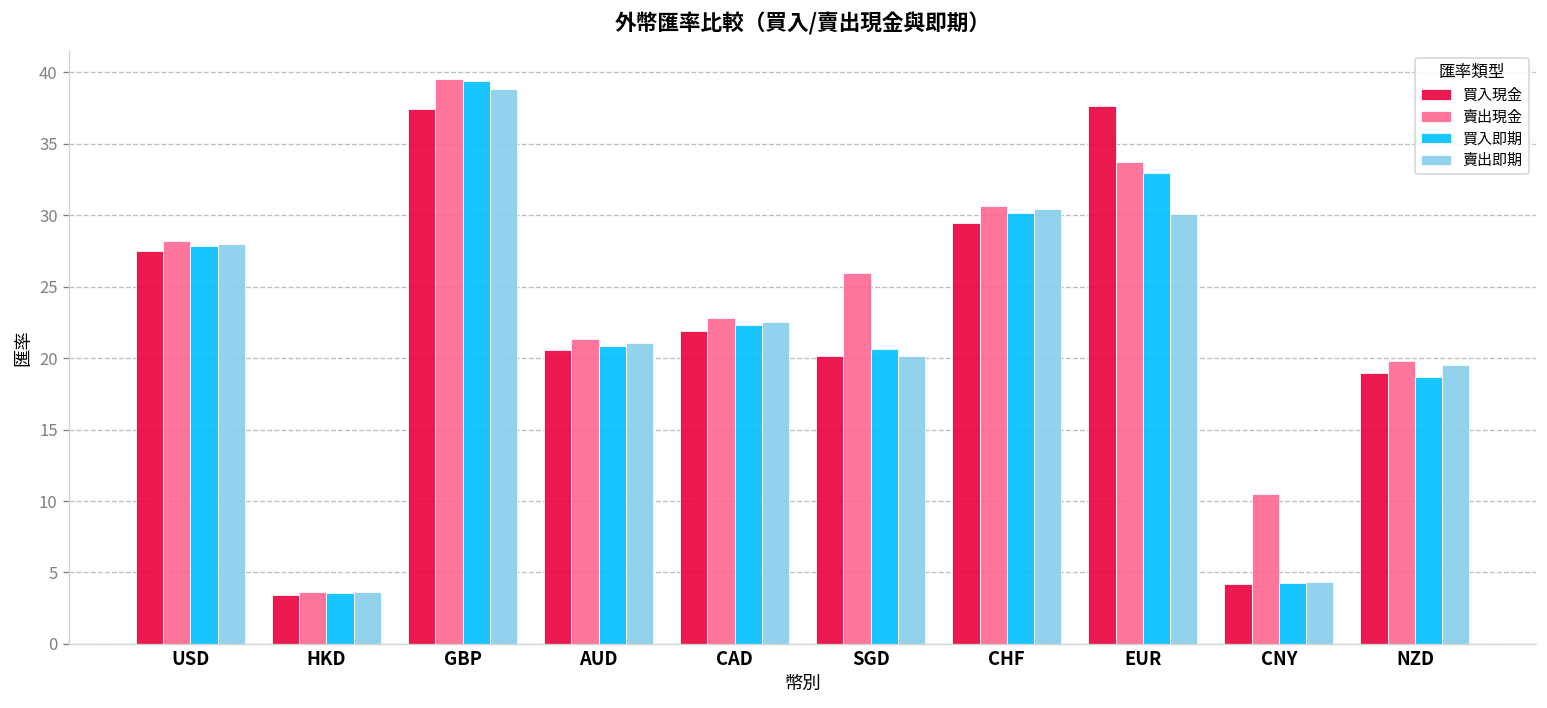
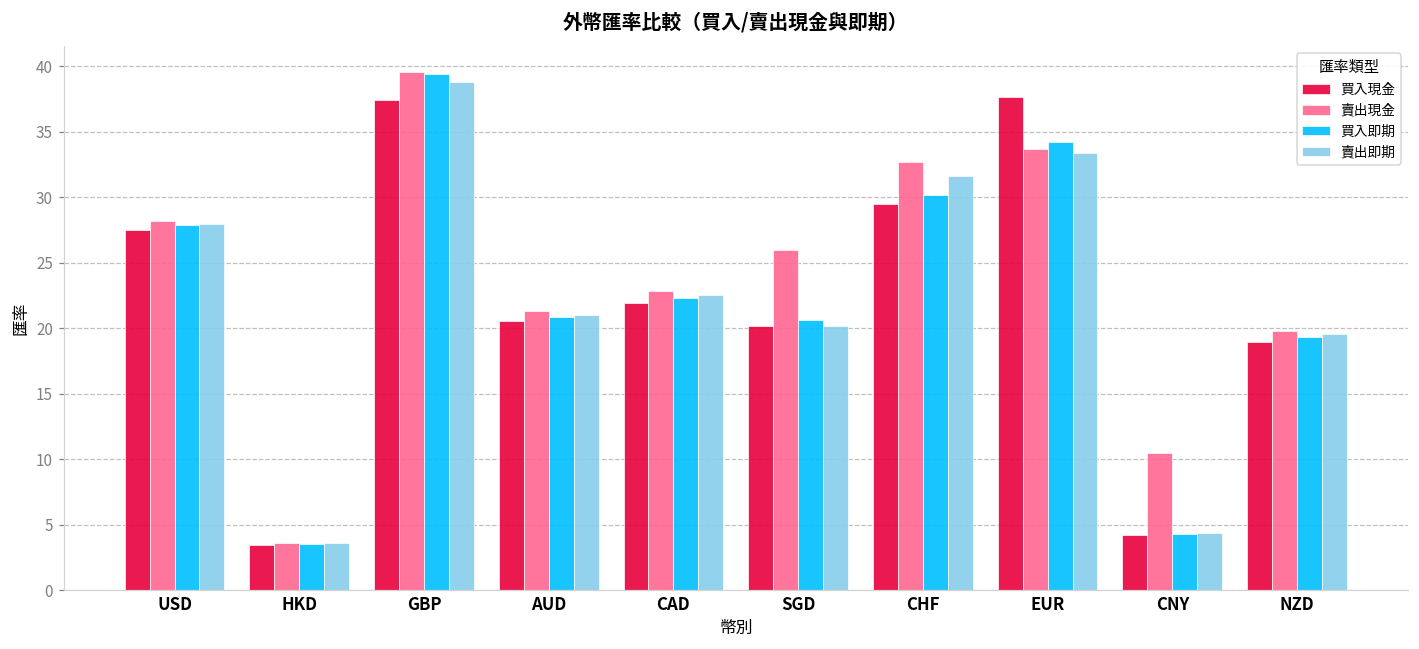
  {
    "買入現金": {
      "USD": 27.5,
      "HKD": 3.4,
      "GBP": 37.4,
      "AUD": 20.5,
      "CAD": 21.9,
      "SGD": 20.2,
      "CHF": 29.5,
      "EUR": 37.6,
      "CNY": 4.2,
      "NZD": 19.0
    },
    "賣出現金": {
      "USD": 28.2,
      "HKD": 3.6,
      "GBP": 39.6,
      "AUD": 21.3,
      "CAD": 22.8,
      "SGD": 26.0,
-     "CHF": 30.7,
+     "CHF": 32.7,
      "EUR": 33.7,
      "CNY": 10.5,
      "NZD": 19.8
    },
    "買入即期": {
      "USD": 27.9,
      "HKD": 3.6,
      "GBP": 39.4,
      "AUD": 20.8,
      "CAD": 22.3,
      "SGD": 20.7,
      "CHF": 30.2,
-     "EUR": 33.0,
+     "EUR": 34.3,
      "CNY": 4.3,
-     "NZD": 18.7
+     "NZD": 19.4
    },
    "賣出即期": {
      "USD": 28.0,
      "HKD": 3.6,
      "GBP": 38.8,
      "AUD": 21.0,
      "CAD": 22.5,
      "SGD": 20.2,
-     "CHF": 30.4,
-     "EUR": 30.1,
+     "CHF": 31.7,
+     "EUR": 33.4,
      "CNY": 4.3,
      "NZD": 19.6
    }
  }
